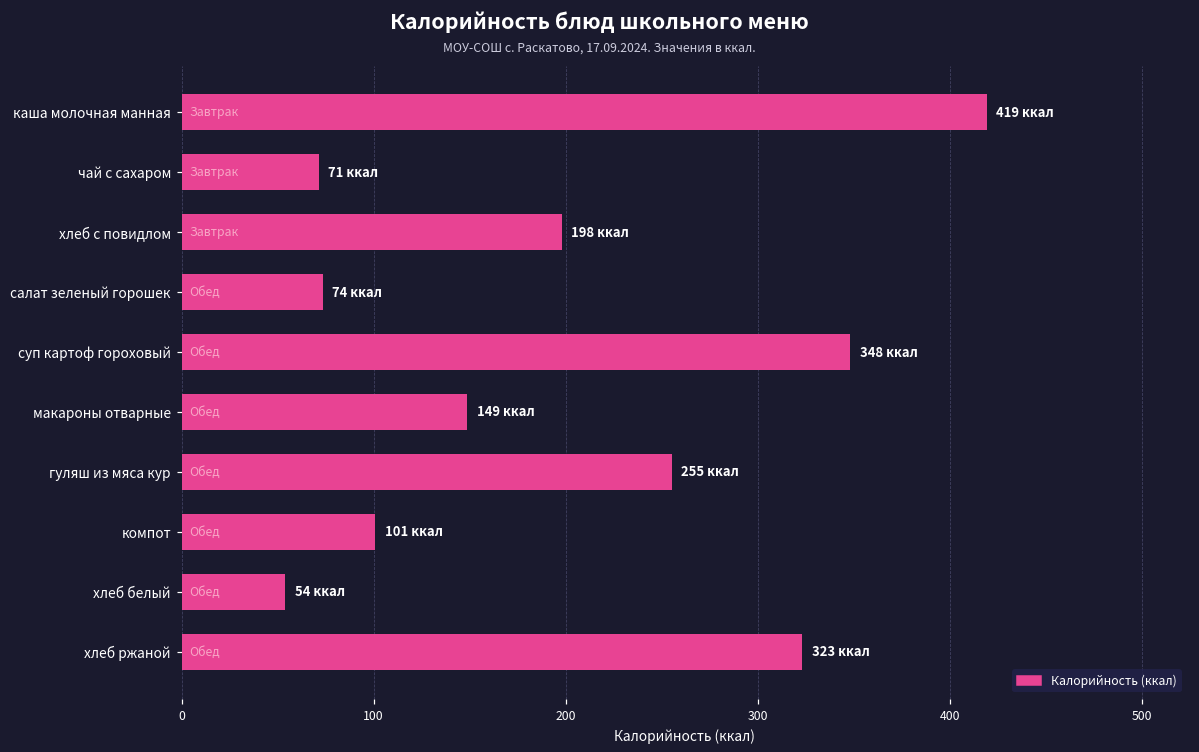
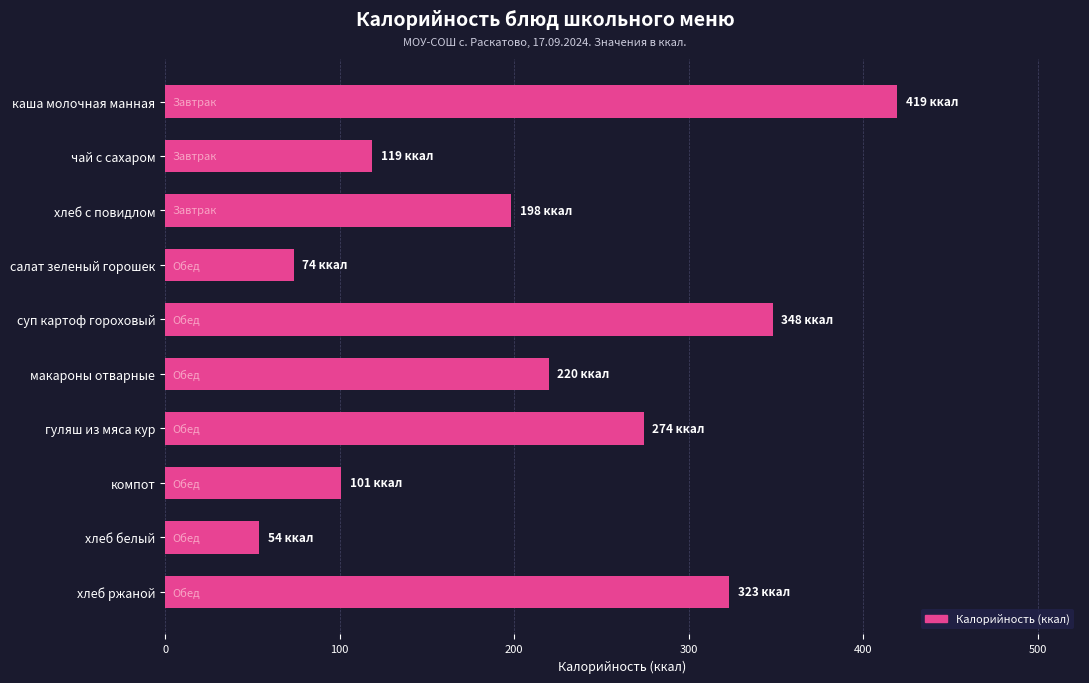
  {
    "каша молочная манная": 419,
-   "чай с сахаром": 71,
+   "чай с сахаром": 119,
    "хлеб с повидлом": 198,
    "салат зеленый горошек": 74,
    "суп картоф гороховый": 348,
-   "макароны отварные": 149,
-   "гуляш из мяса кур": 255,
+   "макароны отварные": 220,
+   "гуляш из мяса кур": 274,
    "компот": 101,
    "хлеб белый": 54,
    "хлеб ржаной": 323
  }
